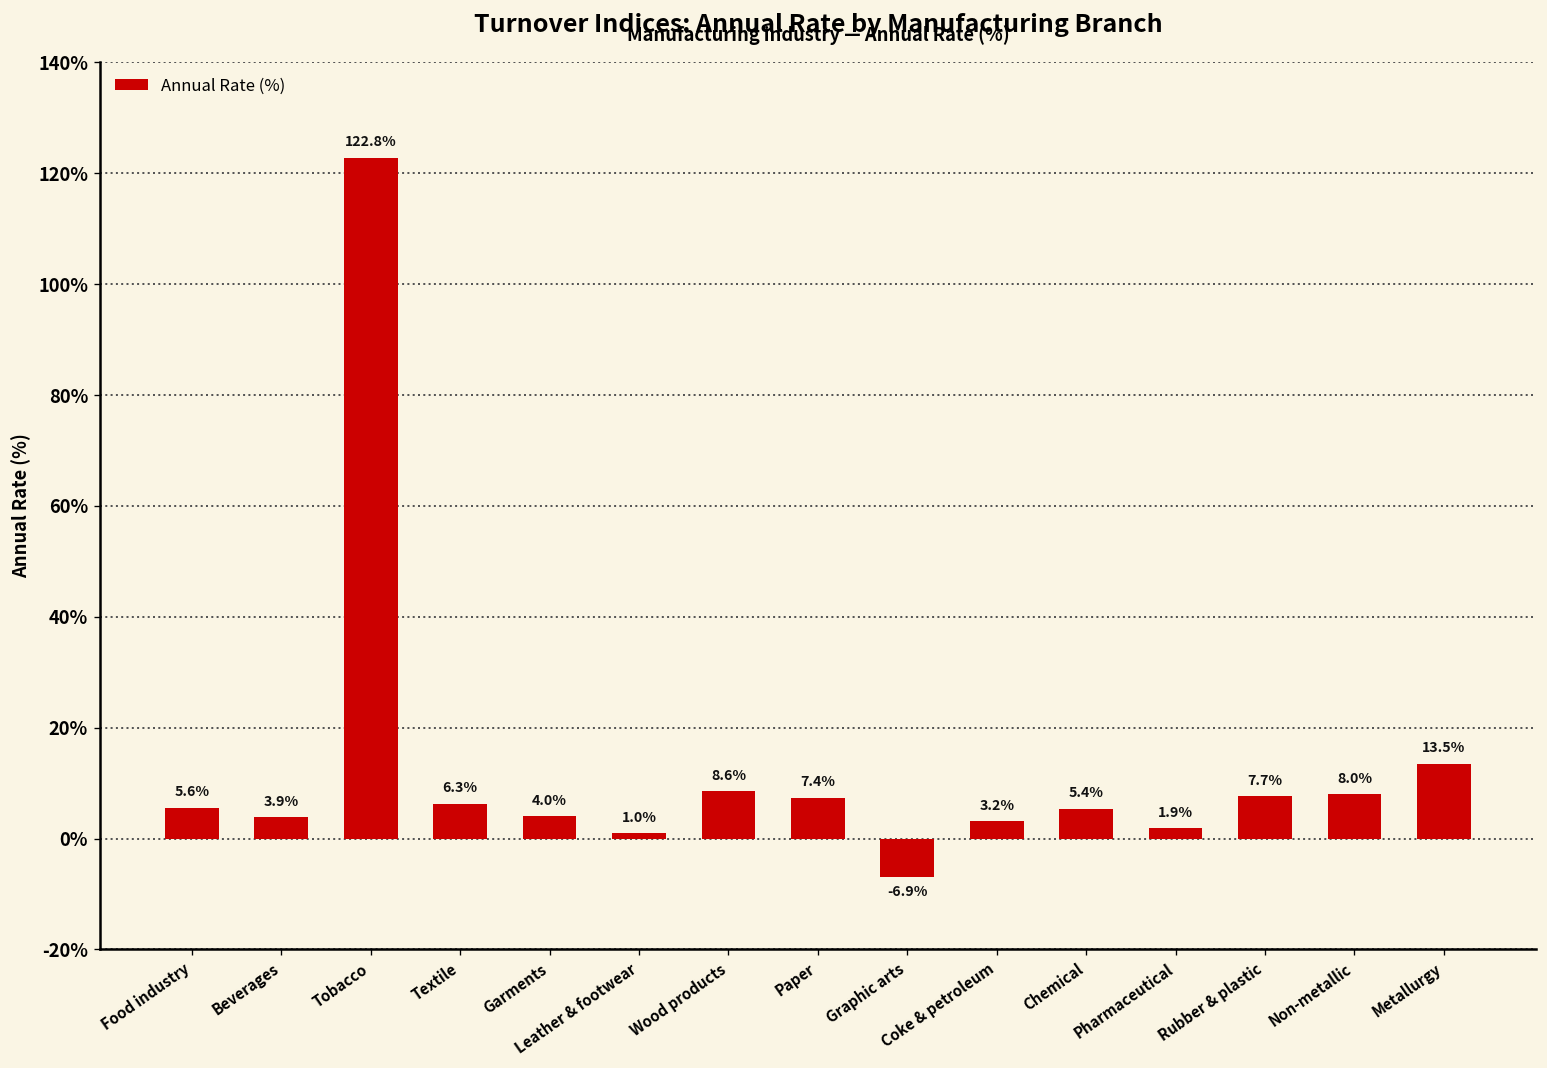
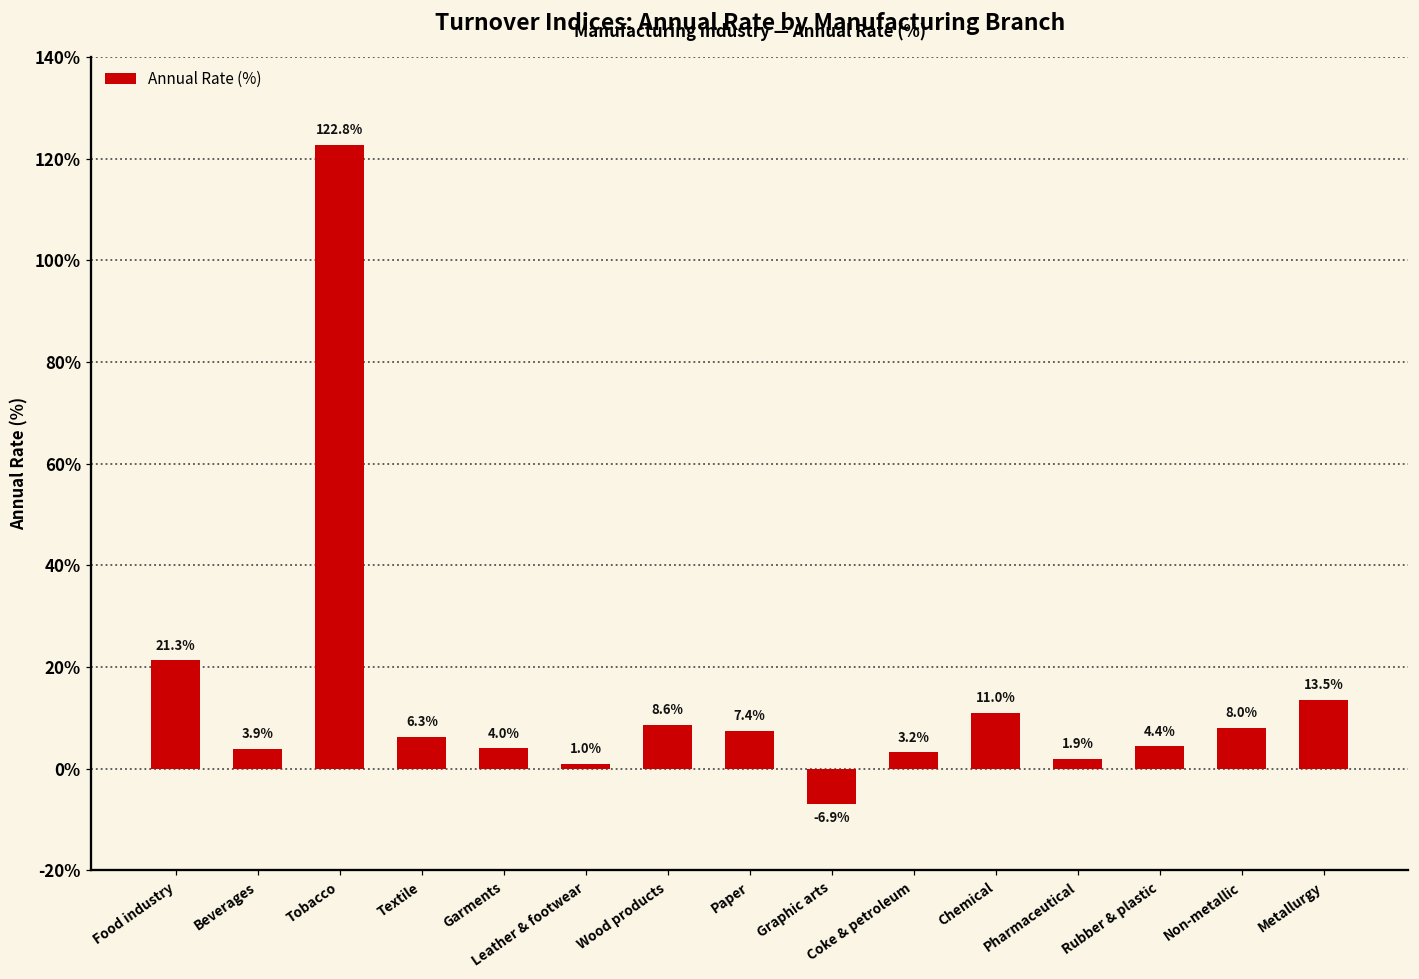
  {
-   "Food industry": "5.6%",
+   "Food industry": "21.3%",
    "Beverages": "3.9%",
    "Tobacco": "122.8%",
    "Textile": "6.3%",
    "Garments": "4.0%",
    "Leather & footwear": "1.0%",
    "Wood products": "8.6%",
    "Paper": "7.4%",
    "Graphic arts": "-6.9%",
    "Coke & petroleum": "3.2%",
-   "Chemical": "5.4%",
+   "Chemical": "11.0%",
    "Pharmaceutical": "1.9%",
-   "Rubber & plastic": "7.7%",
+   "Rubber & plastic": "4.4%",
    "Non-metallic": "8.0%",
    "Metallurgy": "13.5%"
  }
